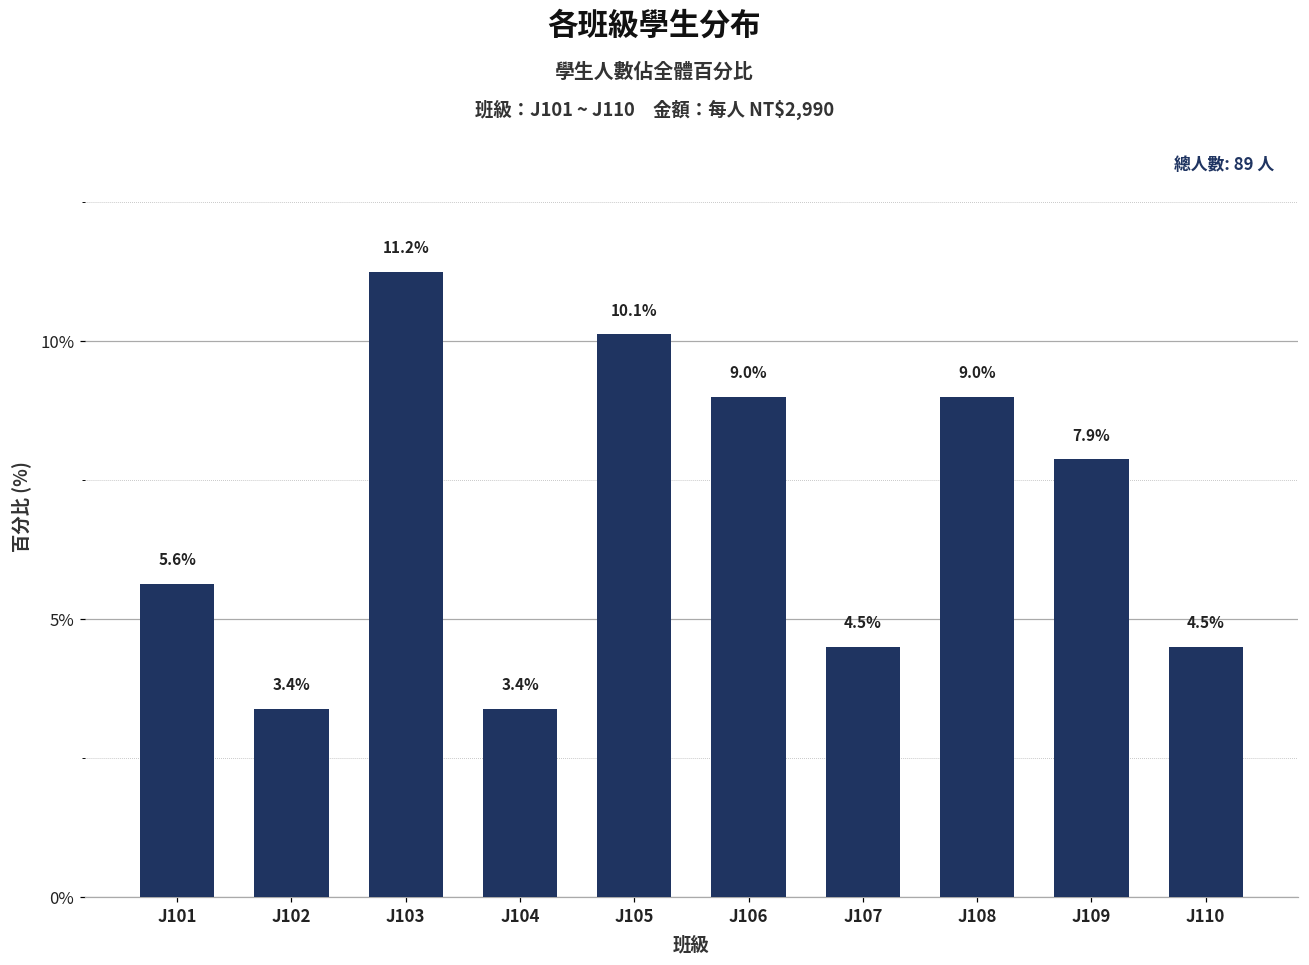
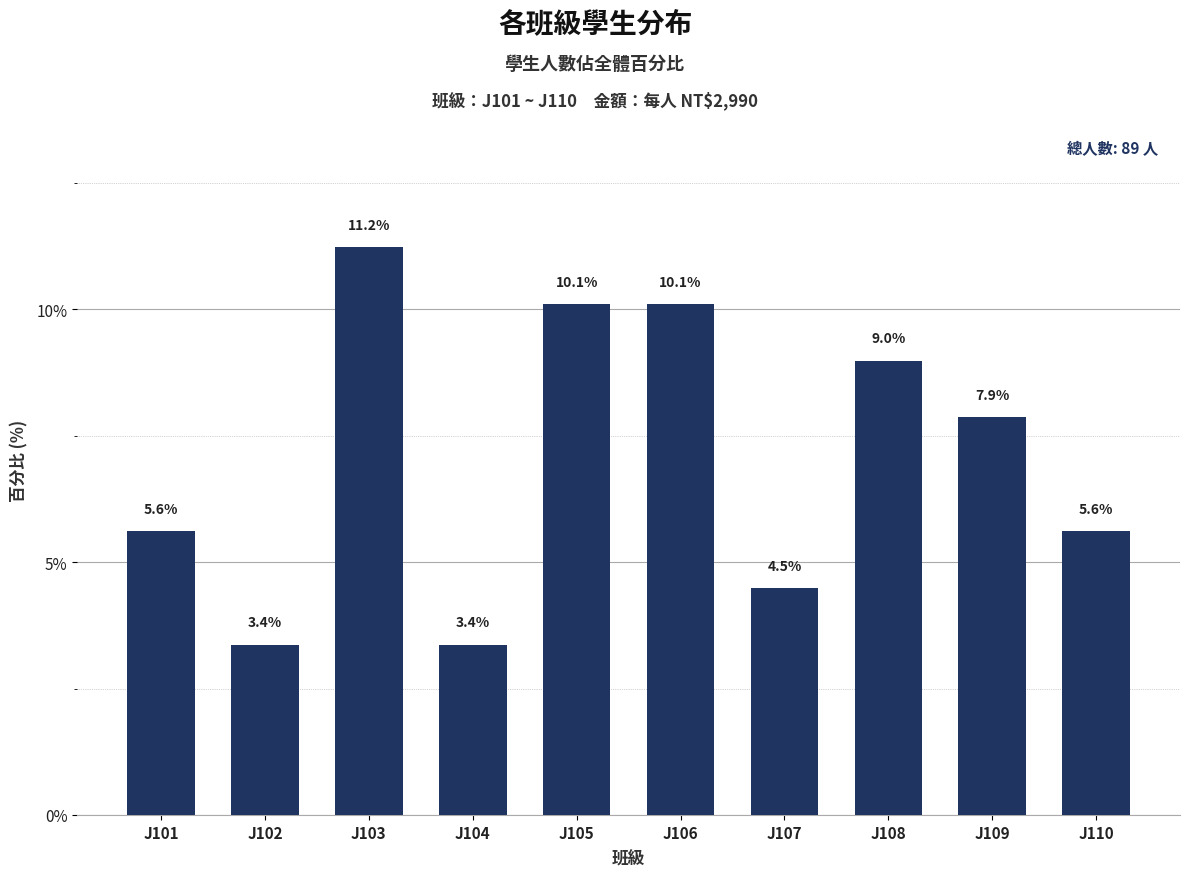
  {
    "J101": "5.6%",
    "J102": "3.4%",
    "J103": "11.2%",
    "J104": "3.4%",
    "J105": "10.1%",
-   "J106": "9.0%",
+   "J106": "10.1%",
    "J107": "4.5%",
    "J108": "9.0%",
    "J109": "7.9%",
-   "J110": "4.5%"
+   "J110": "5.6%"
  }
